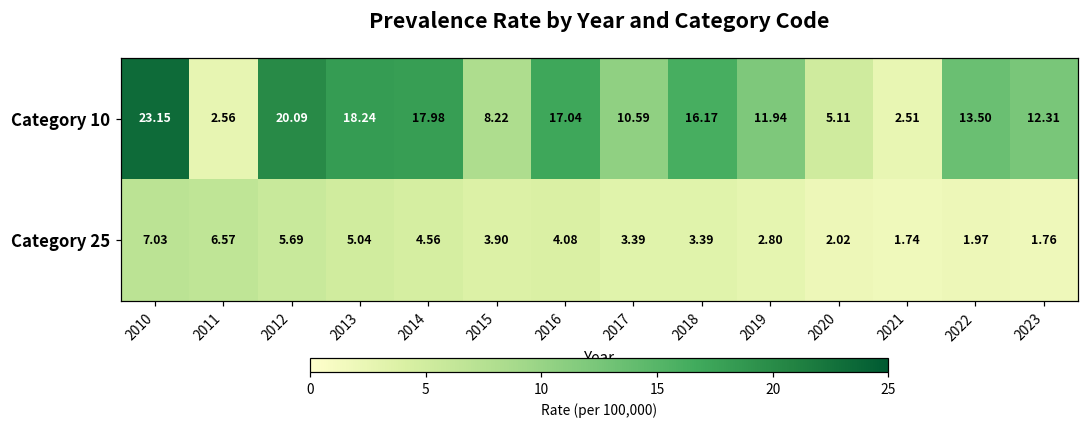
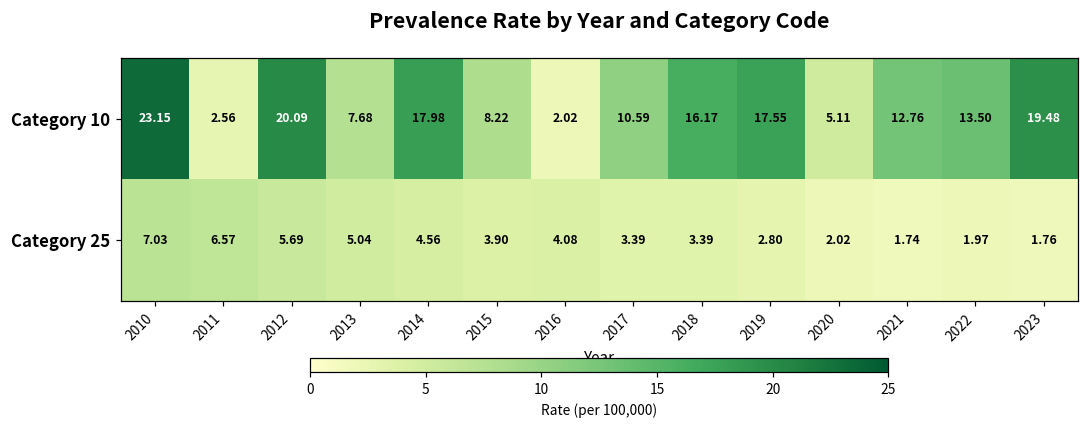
  {
    "Category 10": {
      "2010": 23.15,
      "2011": 2.56,
      "2012": 20.09,
-     "2013": 18.24,
+     "2013": 7.68,
      "2014": 17.98,
      "2015": 8.22,
-     "2016": 17.04,
+     "2016": 2.02,
      "2017": 10.59,
      "2018": 16.17,
-     "2019": 11.94,
+     "2019": 17.55,
      "2020": 5.11,
-     "2021": 2.51,
+     "2021": 12.76,
      "2022": 13.50,
-     "2023": 12.31
+     "2023": 19.48
    },
    "Category 25": {
      "2010": 7.03,
      "2011": 6.57,
      "2012": 5.69,
      "2013": 5.04,
      "2014": 4.56,
      "2015": 3.90,
      "2016": 4.08,
      "2017": 3.39,
      "2018": 3.39,
      "2019": 2.80,
      "2020": 2.02,
      "2021": 1.74,
      "2022": 1.97,
      "2023": 1.76
    }
  }
